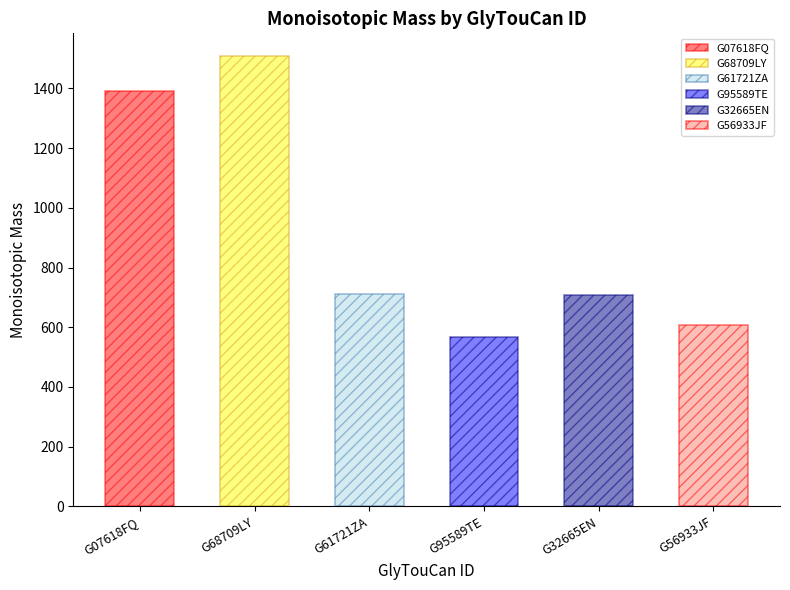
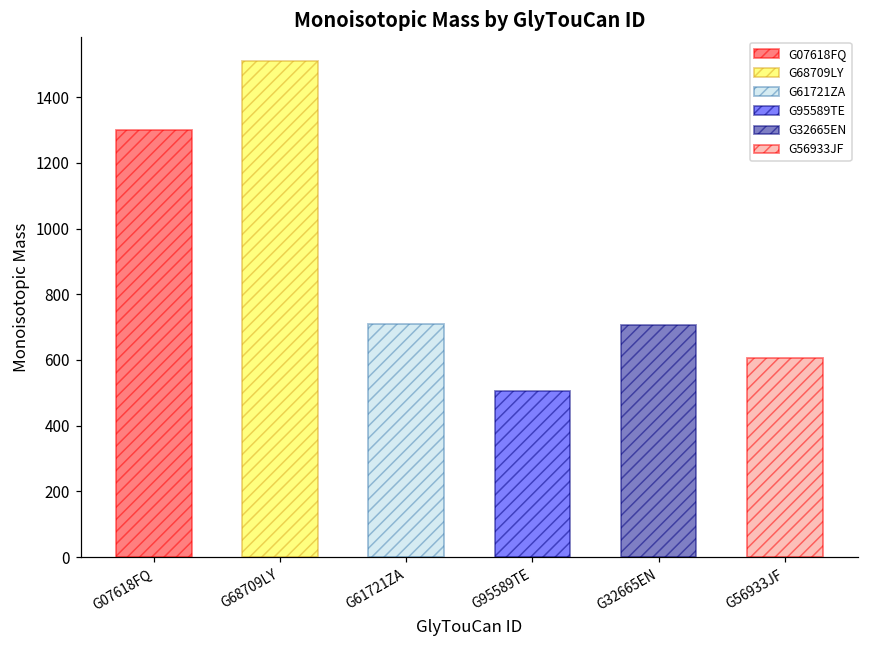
  {
-   "G07618FQ": 1390,
+   "G07618FQ": 1300,
    "G68709LY": 1510,
    "G61721ZA": 710,
-   "G95589TE": 570,
+   "G95589TE": 500,
    "G32665EN": 710,
    "G56933JF": 610
  }
